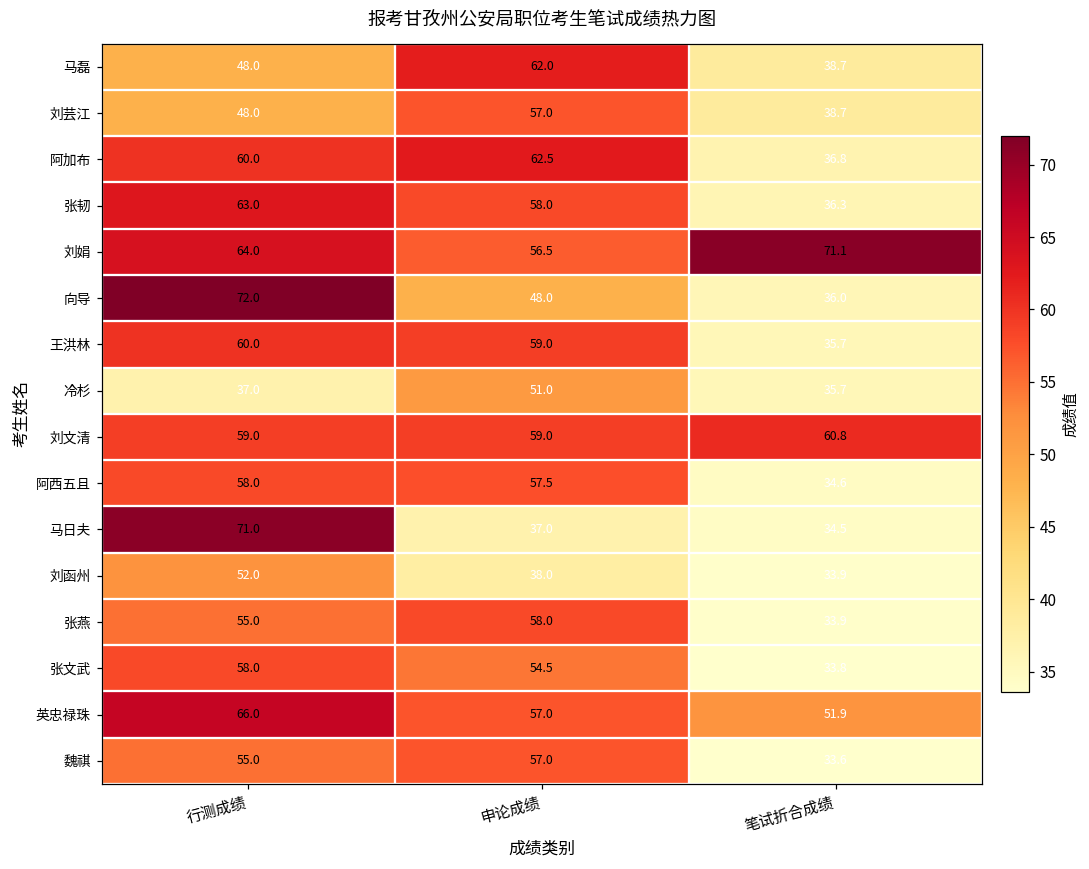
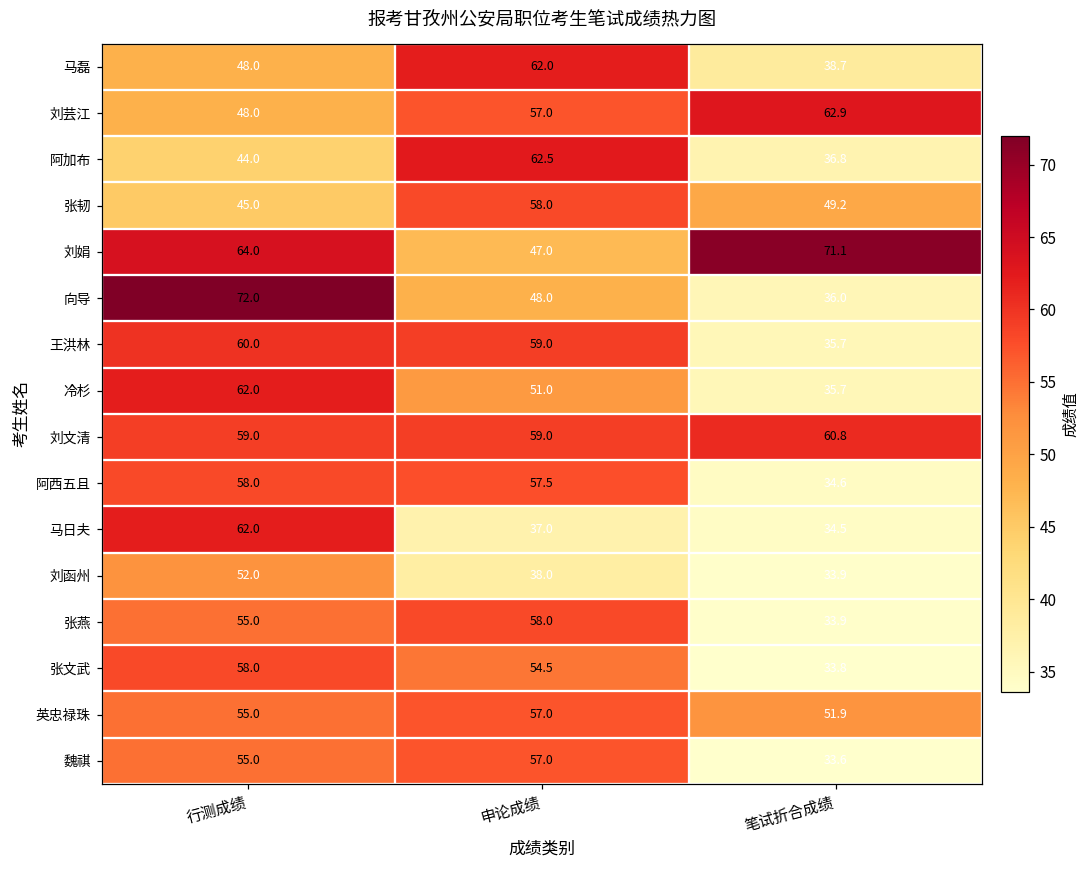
  {
    "马磊": {
      "行测成绩": 48.0,
      "申论成绩": 62.0,
      "笔试折合成绩": 38.7
    },
    "刘芸江": {
      "行测成绩": 48.0,
      "申论成绩": 57.0,
-     "笔试折合成绩": 38.7
+     "笔试折合成绩": 62.9
    },
    "阿加布": {
-     "行测成绩": 60.0,
+     "行测成绩": 44.0,
      "申论成绩": 62.5,
      "笔试折合成绩": 36.8
    },
    "张韧": {
-     "行测成绩": 63.0,
+     "行测成绩": 45.0,
      "申论成绩": 58.0,
-     "笔试折合成绩": 36.3
+     "笔试折合成绩": 49.2
    },
    "刘娟": {
      "行测成绩": 64.0,
-     "申论成绩": 56.5,
+     "申论成绩": 47.0,
      "笔试折合成绩": 71.1
    },
    "向导": {
      "行测成绩": 72.0,
      "申论成绩": 48.0,
      "笔试折合成绩": 36.0
    },
    "王洪林": {
      "行测成绩": 60.0,
      "申论成绩": 59.0,
      "笔试折合成绩": 35.7
    },
    "冷杉": {
-     "行测成绩": 37.0,
+     "行测成绩": 62.0,
      "申论成绩": 51.0,
      "笔试折合成绩": 35.7
    },
    "刘文清": {
      "行测成绩": 59.0,
      "申论成绩": 59.0,
      "笔试折合成绩": 60.8
    },
    "阿西五且": {
      "行测成绩": 58.0,
      "申论成绩": 57.5,
      "笔试折合成绩": 34.6
    },
    "马日夫": {
-     "行测成绩": 71.0,
+     "行测成绩": 62.0,
      "申论成绩": 37.0,
      "笔试折合成绩": 34.5
    },
    "刘函州": {
      "行测成绩": 52.0,
      "申论成绩": 38.0,
      "笔试折合成绩": 33.9
    },
    "张燕": {
      "行测成绩": 55.0,
      "申论成绩": 58.0,
      "笔试折合成绩": 33.9
    },
    "张文武": {
      "行测成绩": 58.0,
      "申论成绩": 54.5,
      "笔试折合成绩": 33.8
    },
    "英忠禄珠": {
-     "行测成绩": 66.0,
+     "行测成绩": 55.0,
      "申论成绩": 57.0,
      "笔试折合成绩": 51.9
    },
    "魏祺": {
      "行测成绩": 55.0,
      "申论成绩": 57.0,
      "笔试折合成绩": 33.6
    }
  }
